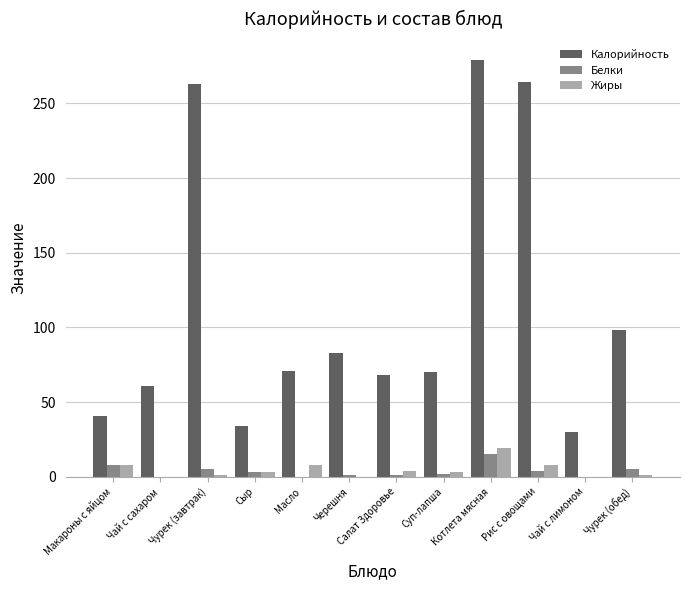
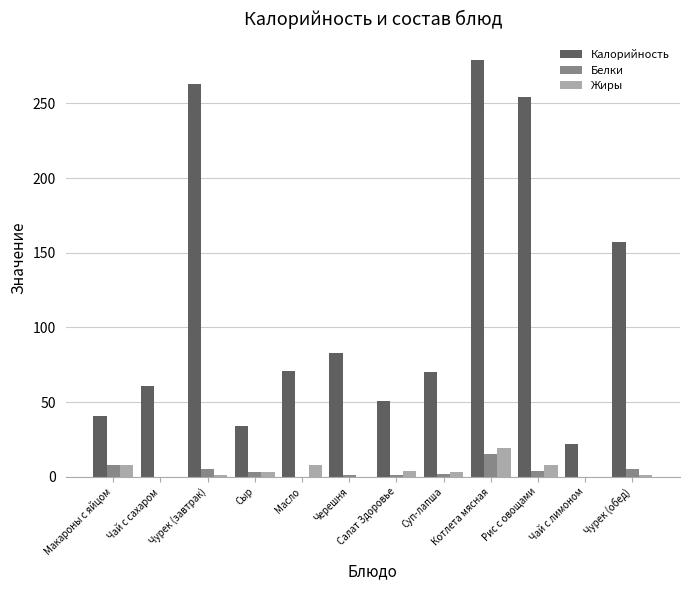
  {
    "Калорийность": {
      "Макароны с яйцом": 41,
      "Чай с сахаром": 61,
      "Чурек (завтрак)": 263,
      "Сыр": 34,
      "Масло": 71,
      "Черешня": 83,
-     "Салат Здоровье": 68,
+     "Салат Здоровье": 51,
      "Суп-лапша": 70,
      "Котлета мясная": 279,
-     "Рис с овощами": 264,
-     "Чай с лимоном": 30,
-     "Чурек (обед)": 98
+     "Рис с овощами": 254,
+     "Чай с лимоном": 22,
+     "Чурек (обед)": 157
    }
  }
